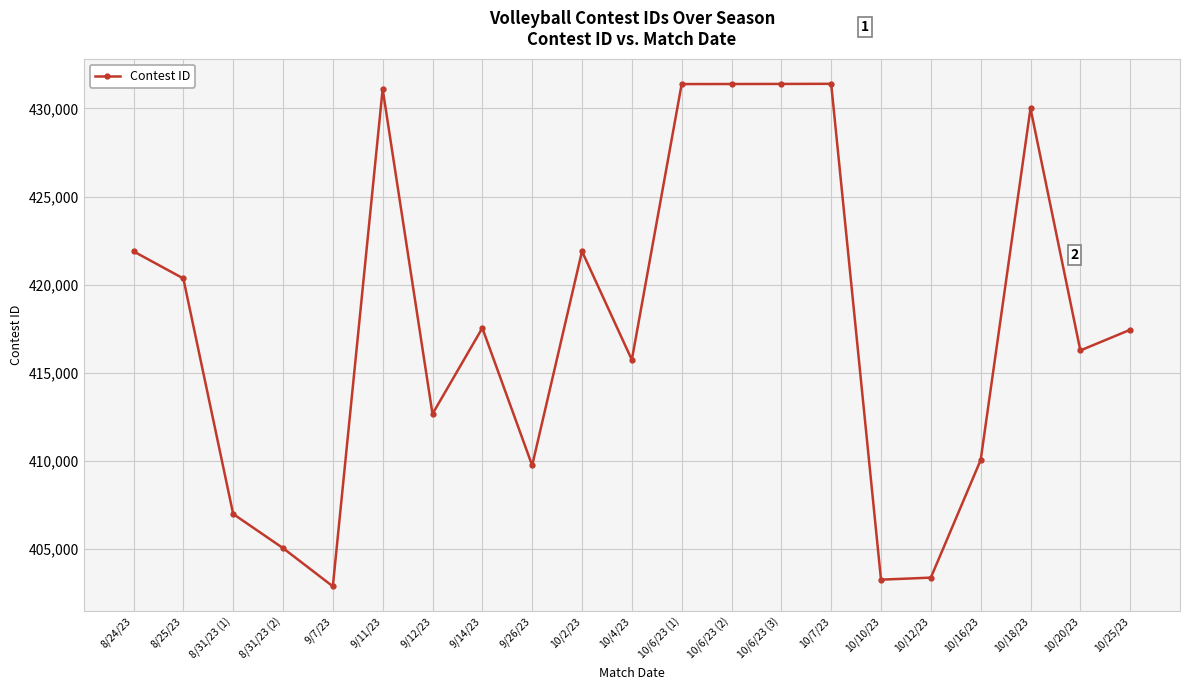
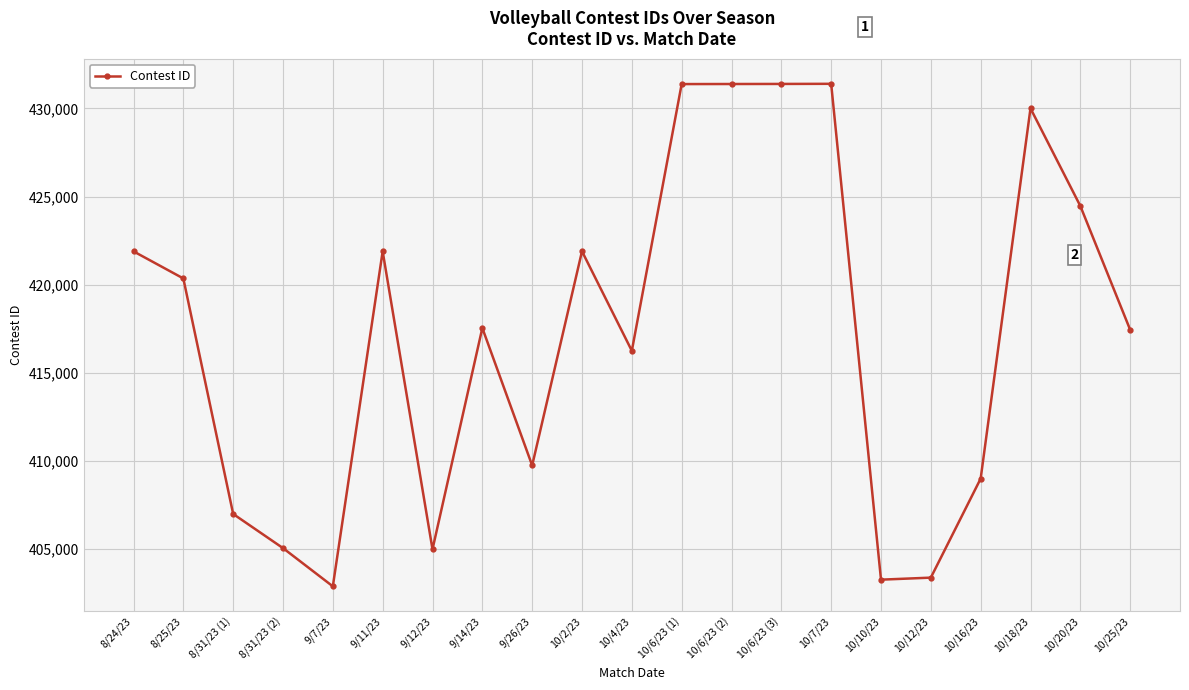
  {
    "8/24/23": "421,900",
    "8/25/23": "420,400",
    "8/31/23 (1)": "407,000",
    "8/31/23 (2)": "405,100",
    "9/7/23": "402,900",
-   "9/11/23": "431,100",
-   "9/12/23": "412,700",
+   "9/11/23": "421,900",
+   "9/12/23": "405,000",
    "9/14/23": "417,500",
    "9/26/23": "409,800",
    "10/2/23": "421,900",
-   "10/4/23": "415,700",
+   "10/4/23": "416,300",
    "10/6/23 (1)": "431,400",
    "10/6/23 (2)": "431,400",
    "10/6/23 (3)": "431,400",
    "10/7/23": "431,400",
    "10/10/23": "403,300",
    "10/12/23": "403,400",
-   "10/16/23": "410,100",
+   "10/16/23": "409,000",
    "10/18/23": "430,000",
-   "10/20/23": "416,300",
+   "10/20/23": "424,500",
    "10/25/23": "417,400"
  }
